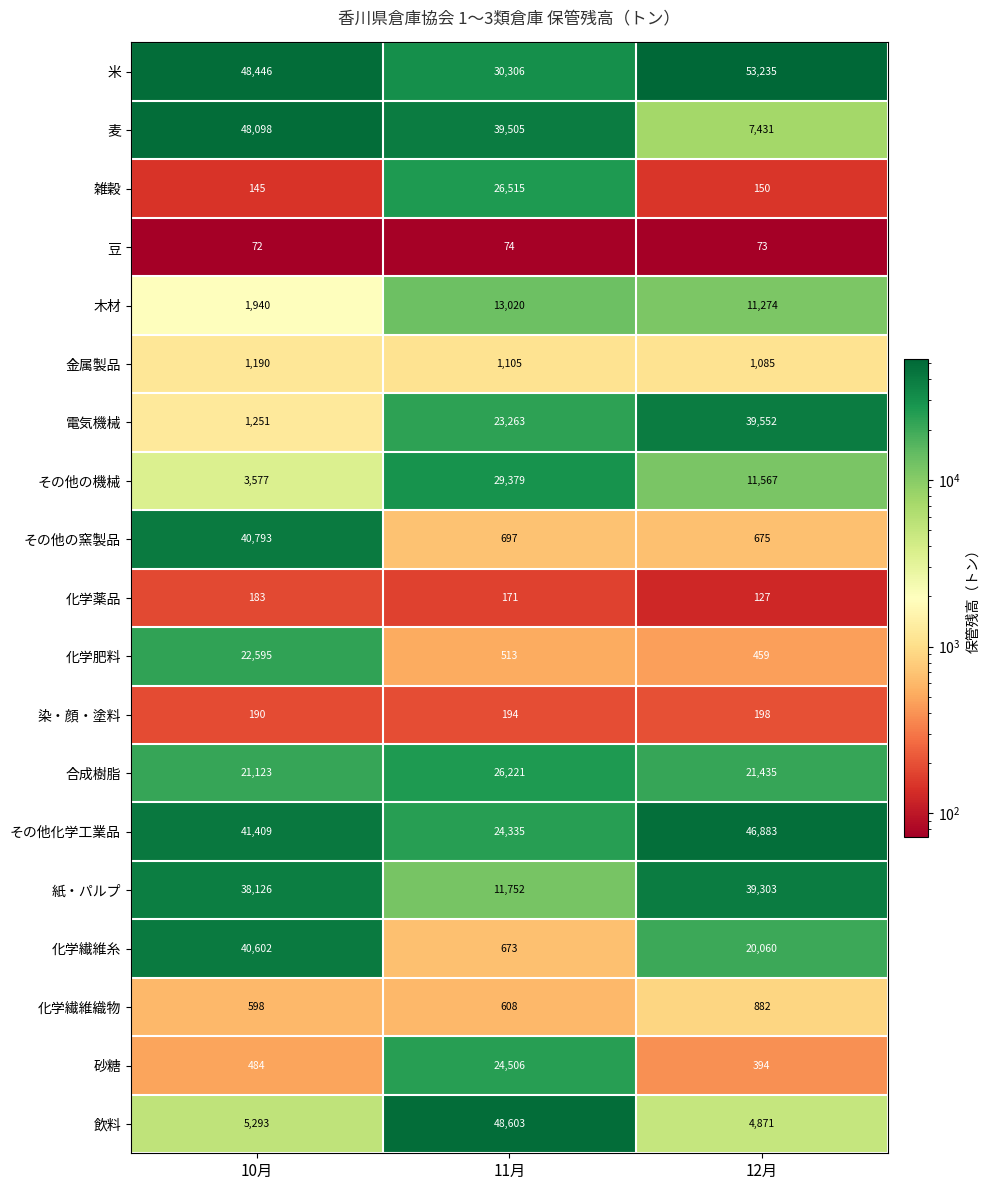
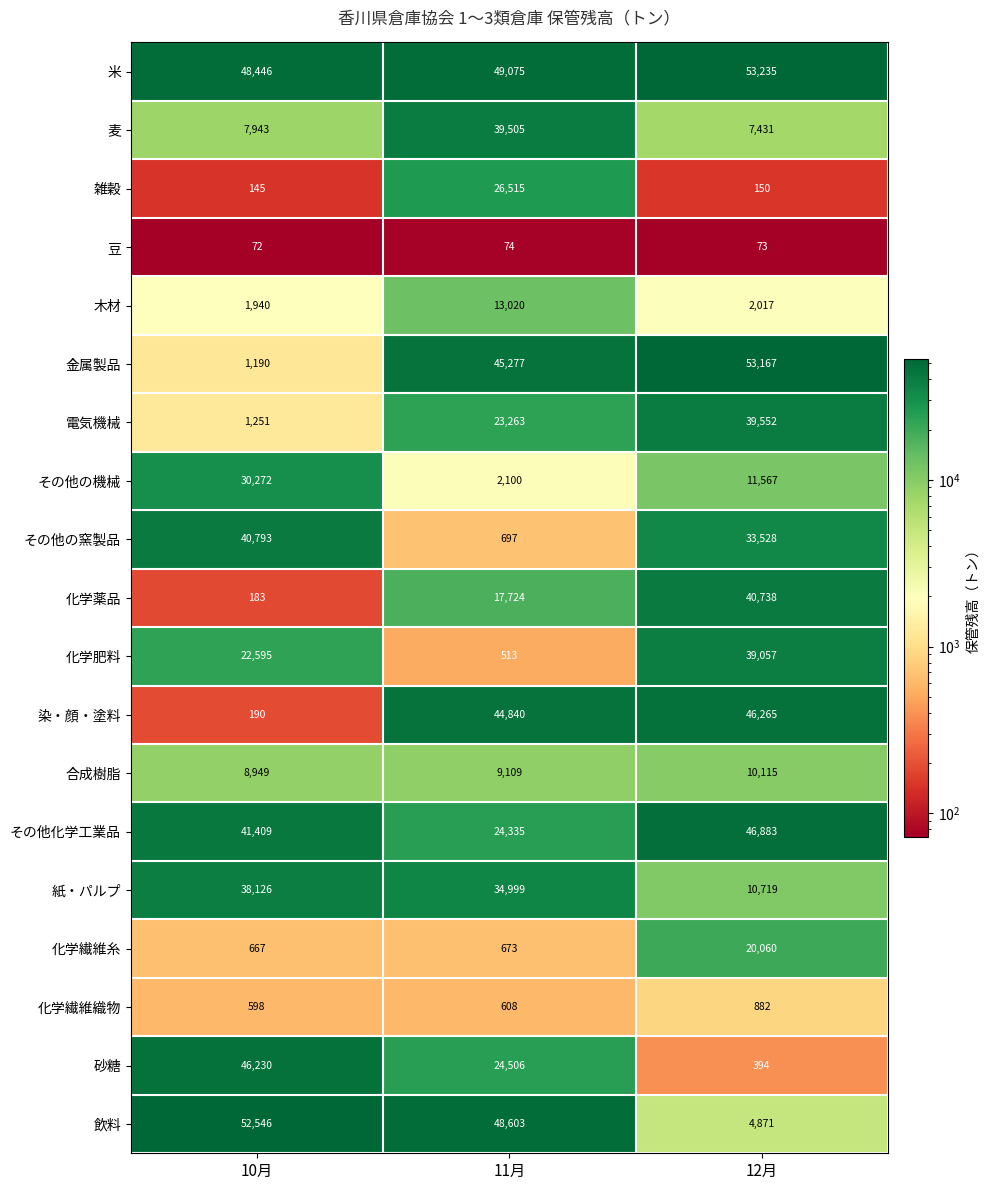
  {
    "米": {
      "10月": "48,446",
-     "11月": "30,306",
+     "11月": "49,075",
      "12月": "53,235"
    },
    "麦": {
-     "10月": "48,098",
+     "10月": "7,943",
      "11月": "39,505",
      "12月": "7,431"
    },
    "雑穀": {
      "10月": "145",
      "11月": "26,515",
      "12月": "150"
    },
    "豆": {
      "10月": "72",
      "11月": "74",
      "12月": "73"
    },
    "木材": {
      "10月": "1,940",
      "11月": "13,020",
-     "12月": "11,274"
+     "12月": "2,017"
    },
    "金属製品": {
      "10月": "1,190",
-     "11月": "1,105",
-     "12月": "1,085"
+     "11月": "45,277",
+     "12月": "53,167"
    },
    "電気機械": {
      "10月": "1,251",
      "11月": "23,263",
      "12月": "39,552"
    },
    "その他の機械": {
-     "10月": "3,577",
-     "11月": "29,379",
+     "10月": "30,272",
+     "11月": "2,100",
      "12月": "11,567"
    },
    "その他の窯製品": {
      "10月": "40,793",
      "11月": "697",
-     "12月": "675"
+     "12月": "33,528"
    },
    "化学薬品": {
      "10月": "183",
-     "11月": "171",
-     "12月": "127"
+     "11月": "17,724",
+     "12月": "40,738"
    },
    "化学肥料": {
      "10月": "22,595",
      "11月": "513",
-     "12月": "459"
+     "12月": "39,057"
    },
    "染・顔・塗料": {
      "10月": "190",
-     "11月": "194",
-     "12月": "198"
+     "11月": "44,840",
+     "12月": "46,265"
    },
    "合成樹脂": {
-     "10月": "21,123",
-     "11月": "26,221",
-     "12月": "21,435"
+     "10月": "8,949",
+     "11月": "9,109",
+     "12月": "10,115"
    },
    "その他化学工業品": {
      "10月": "41,409",
      "11月": "24,335",
      "12月": "46,883"
    },
    "紙・パルプ": {
      "10月": "38,126",
-     "11月": "11,752",
-     "12月": "39,303"
+     "11月": "34,999",
+     "12月": "10,719"
    },
    "化学繊維糸": {
-     "10月": "40,602",
+     "10月": "667",
      "11月": "673",
      "12月": "20,060"
    },
    "化学繊維織物": {
      "10月": "598",
      "11月": "608",
      "12月": "882"
    },
    "砂糖": {
-     "10月": "484",
+     "10月": "46,230",
      "11月": "24,506",
      "12月": "394"
    },
    "飲料": {
-     "10月": "5,293",
+     "10月": "52,546",
      "11月": "48,603",
      "12月": "4,871"
    }
  }
